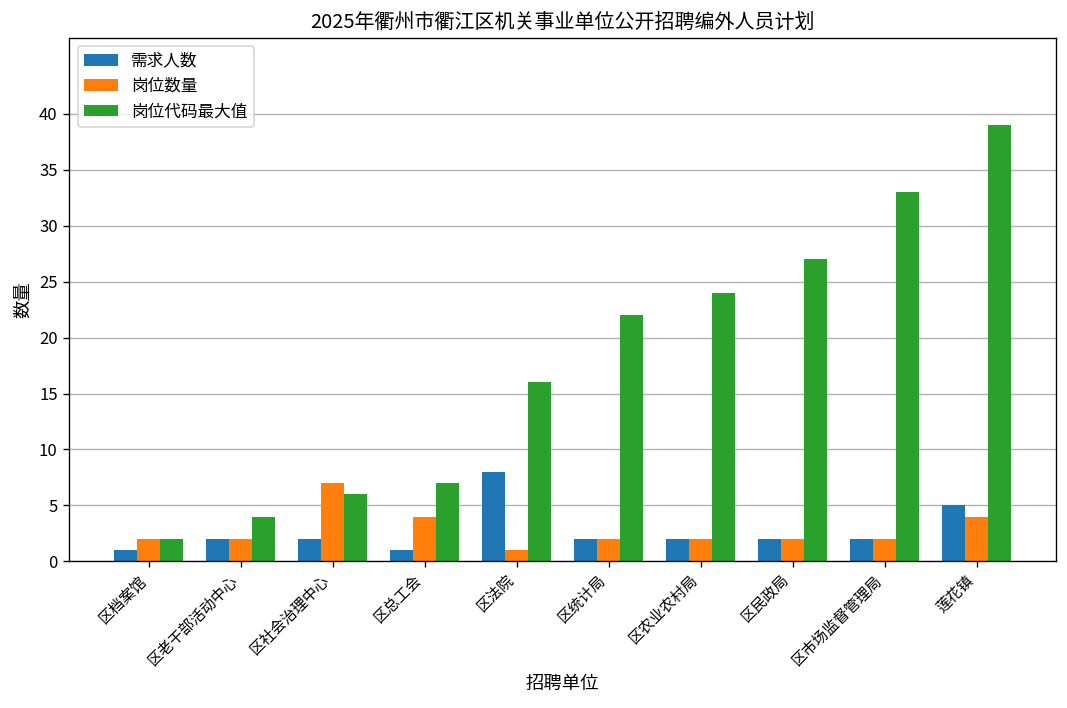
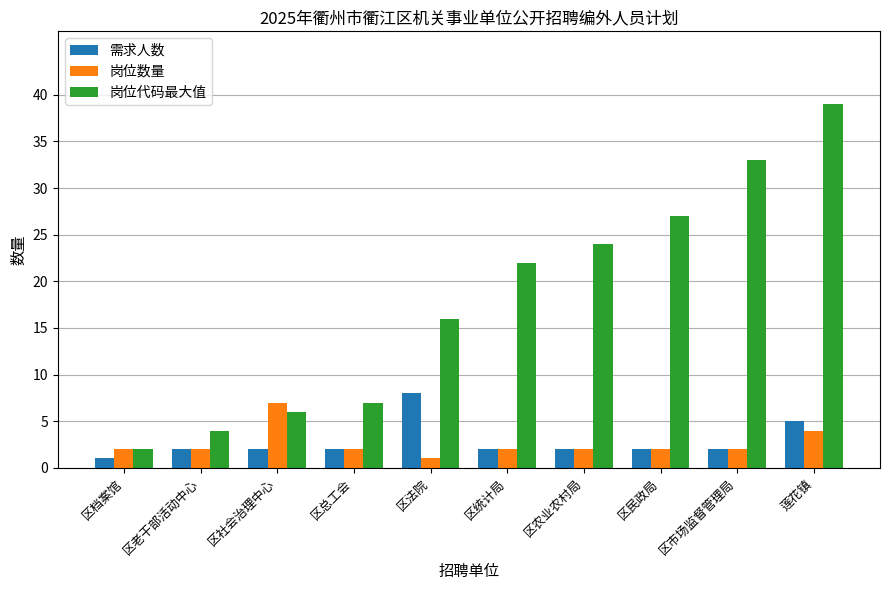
  {
    "需求人数": {
      "区档案馆": 1,
      "区老干部活动中心": 2,
      "区社会治理中心": 2,
-     "区总工会": 1,
+     "区总工会": 2,
      "区法院": 8,
      "区统计局": 2,
      "区农业农村局": 2,
      "区民政局": 2,
      "区市场监督管理局": 2,
      "莲花镇": 5
    },
    "岗位数量": {
      "区档案馆": 2,
      "区老干部活动中心": 2,
      "区社会治理中心": 7,
-     "区总工会": 4,
+     "区总工会": 2,
      "区法院": 1,
      "区统计局": 2,
      "区农业农村局": 2,
      "区民政局": 2,
      "区市场监督管理局": 2,
      "莲花镇": 4
    },
    "岗位代码最大值": {
      "区档案馆": 2,
      "区老干部活动中心": 4,
      "区社会治理中心": 6,
      "区总工会": 7,
      "区法院": 16,
      "区统计局": 22,
      "区农业农村局": 24,
      "区民政局": 27,
      "区市场监督管理局": 33,
      "莲花镇": 39
    }
  }
